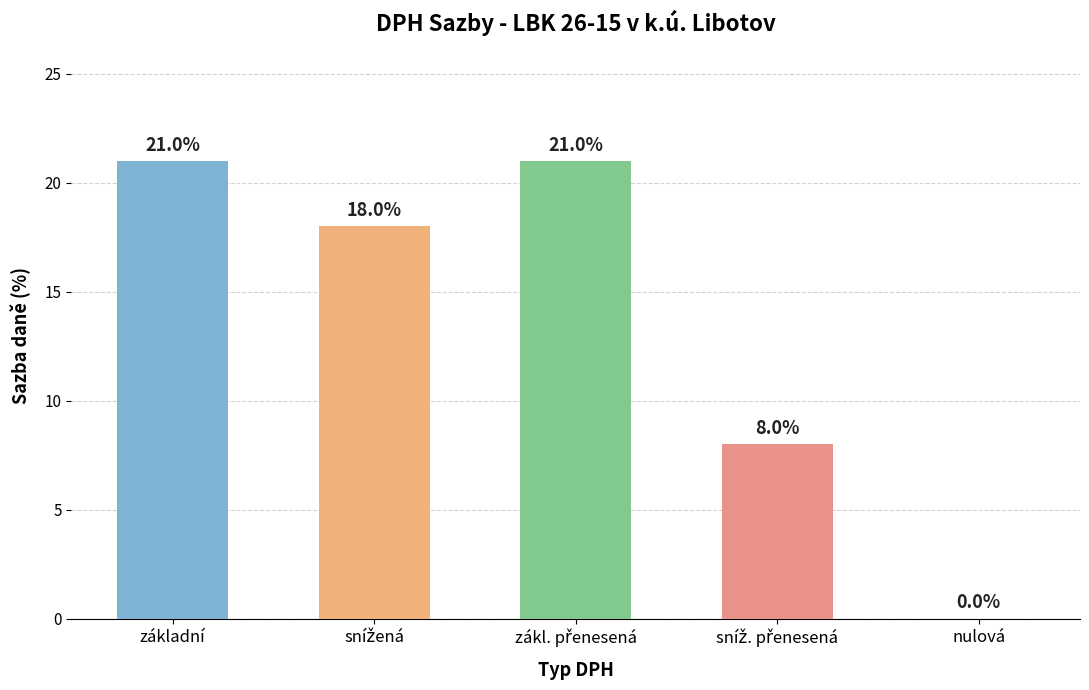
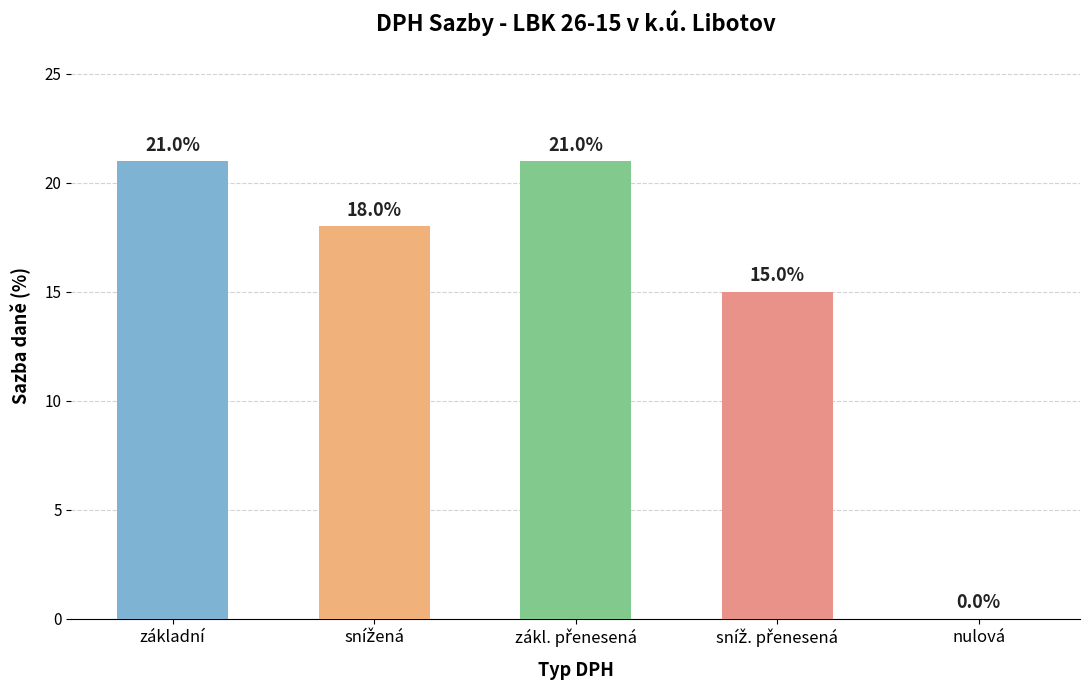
  {
    "základní": "21.0%",
    "snížená": "18.0%",
    "zákl. přenesená": "21.0%",
-   "sníž. přenesená": "8.0%",
+   "sníž. přenesená": "15.0%",
    "nulová": "0.0%"
  }
